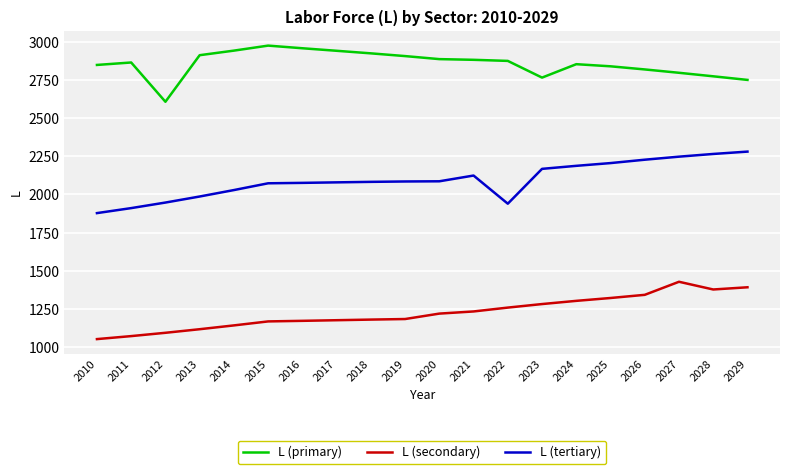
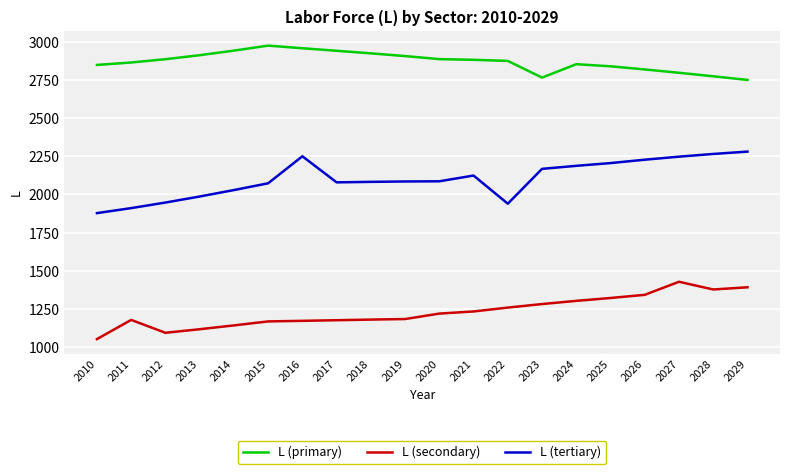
  {
    "L (primary)": {
      "2010": 2850,
      "2011": 2860,
-     "2012": 2610,
+     "2012": 2880,
      "2013": 2910,
      "2014": 2940,
      "2015": 2970,
      "2016": 2960,
      "2017": 2940,
      "2018": 2920,
      "2019": 2900,
      "2020": 2890,
      "2021": 2880,
      "2022": 2870,
      "2023": 2760,
      "2024": 2850,
      "2025": 2840,
      "2026": 2820,
      "2027": 2800,
      "2028": 2770,
      "2029": 2750
    },
    "L (secondary)": {
      "2010": 1050,
-     "2011": 1070,
+     "2011": 1180,
      "2012": 1100,
      "2013": 1120,
      "2014": 1140,
      "2015": 1170,
      "2016": 1170,
      "2017": 1180,
      "2018": 1180,
      "2019": 1190,
      "2020": 1220,
      "2021": 1230,
      "2022": 1260,
      "2023": 1280,
      "2024": 1300,
      "2025": 1320,
      "2026": 1340,
      "2027": 1430,
      "2028": 1380,
      "2029": 1390
    },
    "L (tertiary)": {
      "2010": 1880,
      "2011": 1910,
      "2012": 1950,
      "2013": 1990,
      "2014": 2030,
      "2015": 2070,
-     "2016": 2080,
+     "2016": 2250,
      "2017": 2080,
      "2018": 2080,
      "2019": 2080,
      "2020": 2090,
      "2021": 2120,
      "2022": 1940,
      "2023": 2170,
      "2024": 2190,
      "2025": 2210,
      "2026": 2230,
      "2027": 2250,
      "2028": 2260,
      "2029": 2280
    }
  }
